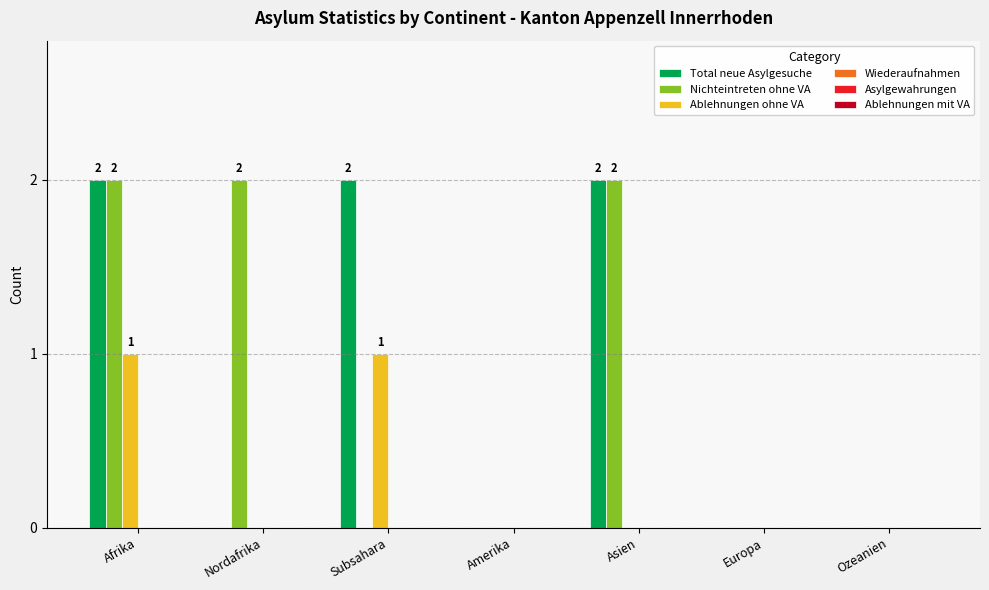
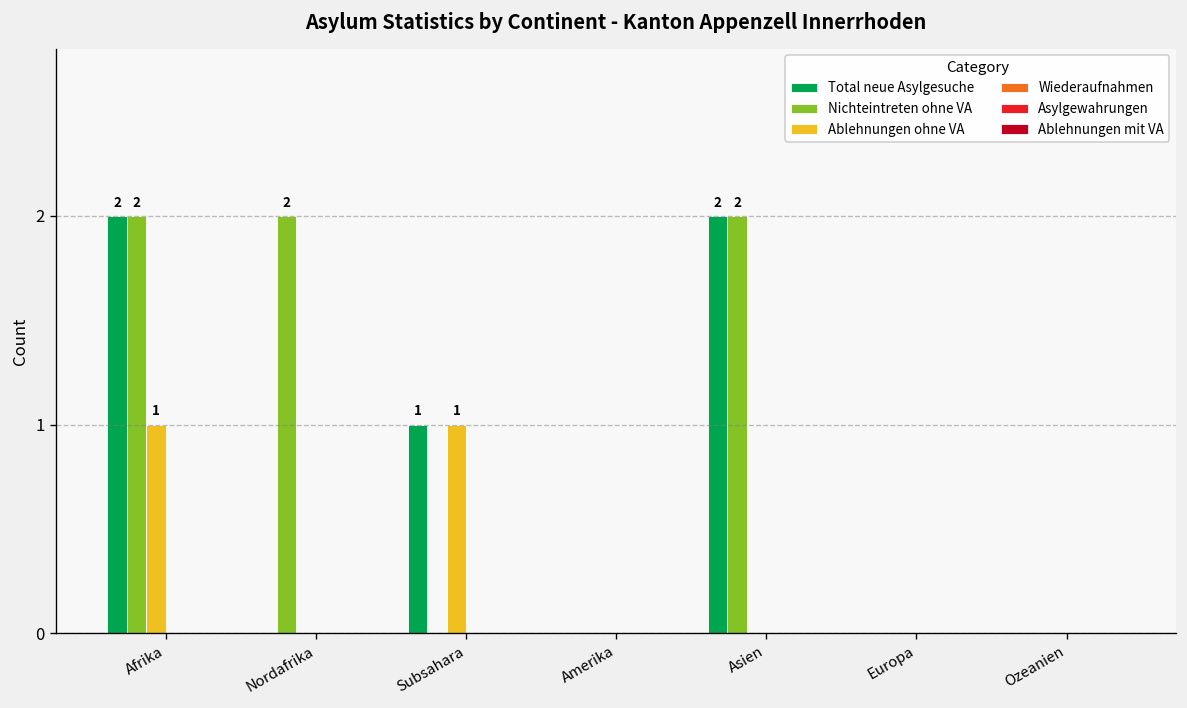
  {
    "Total neue Asylgesuche": {
      "Afrika": 2,
-     "Subsahara": 2,
+     "Subsahara": 1,
      "Asien": 2
    },
    "Nichteintreten ohne VA": {
      "Afrika": 2,
      "Nordafrika": 2,
      "Asien": 2
    },
    "Ablehnungen ohne VA": {
      "Afrika": 1,
      "Subsahara": 1
    },
    "Wiederaufnahmen": {
      "Afrika": 0.00,
      "Nordafrika": 0.00,
      "Subsahara": 0.00,
      "Amerika": 0.00,
      "Asien": 0.00,
      "Europa": 0.00,
      "Ozeanien": 0.00
    }
  }
